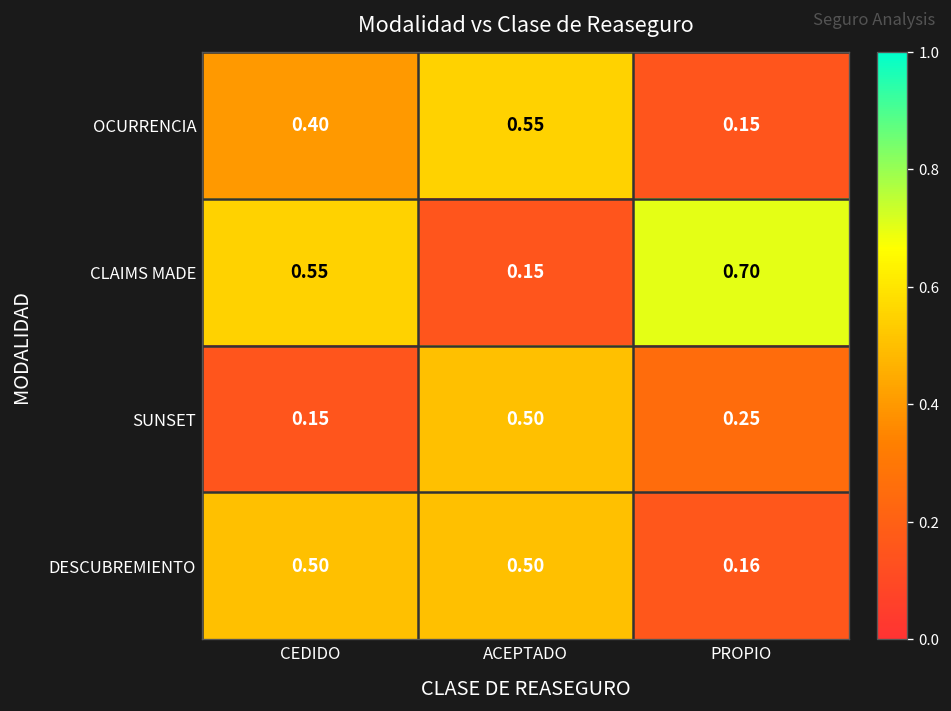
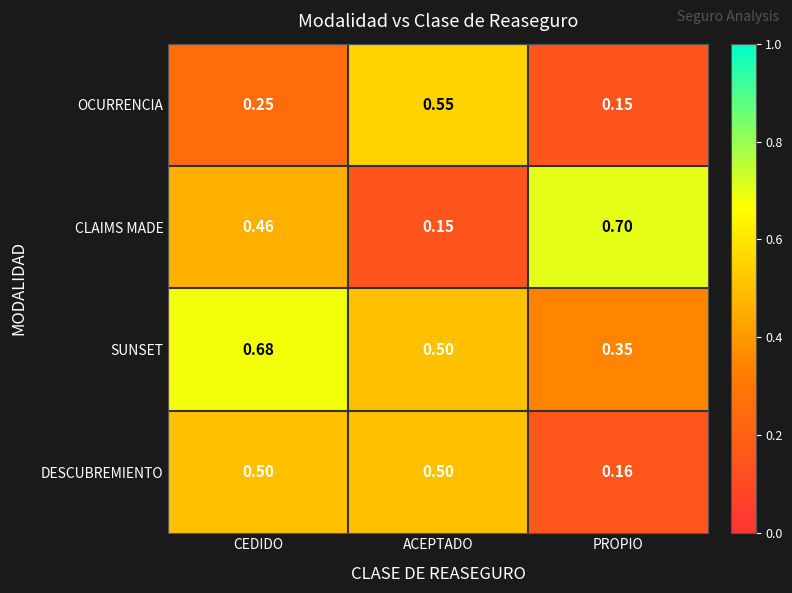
  {
    "OCURRENCIA": {
-     "CEDIDO": 0.40,
+     "CEDIDO": 0.25,
      "ACEPTADO": 0.55,
      "PROPIO": 0.15
    },
    "CLAIMS MADE": {
-     "CEDIDO": 0.55,
+     "CEDIDO": 0.46,
      "ACEPTADO": 0.15,
      "PROPIO": 0.70
    },
    "SUNSET": {
-     "CEDIDO": 0.15,
+     "CEDIDO": 0.68,
      "ACEPTADO": 0.50,
-     "PROPIO": 0.25
+     "PROPIO": 0.35
    },
    "DESCUBREMIENTO": {
      "CEDIDO": 0.50,
      "ACEPTADO": 0.50,
      "PROPIO": 0.16
    }
  }
